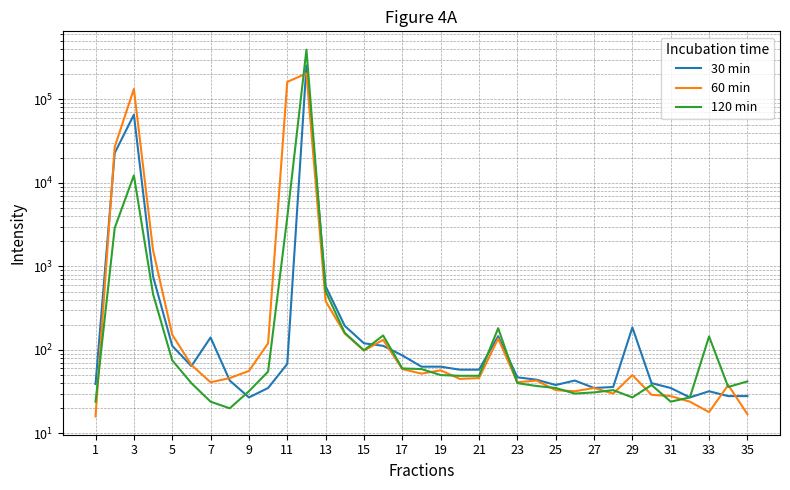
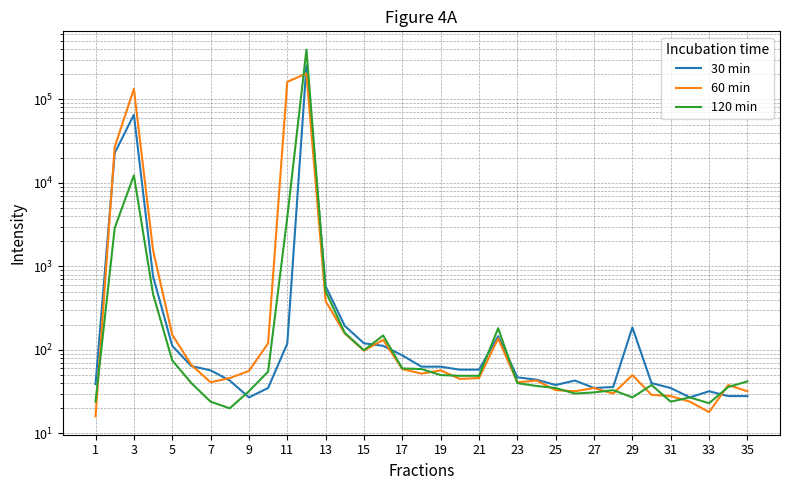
  {
    "30 min": {
      "1": 40,
      "3": 70000,
      "5": 110,
-     "7": 140,
+     "7": 60,
      "9": 27,
-     "11": 70,
+     "11": 120,
      "13": 600,
      "15": 120,
      "17": 90,
      "19": 60,
      "21": 60,
      "23": 50,
      "25": 40,
      "29": 190,
      "31": 35,
      "33": 32,
      "35": 28
    },
    "60 min": {
      "1": 16,
      "3": 130000,
      "5": 150,
      "7": 40,
      "9": 60,
      "11": 160000,
      "13": 400,
      "19": 60,
      "29": 50,
      "31": 28,
      "33": 18,
-     "35": 17
+     "35": 32
    },
    "120 min": {
      "1": 24,
      "3": 12000,
      "5": 80,
      "7": 24,
      "9": 32,
      "11": 4000,
      "13": 500,
      "19": 50,
      "27": 31,
      "29": 27,
      "31": 24,
-     "33": 150,
+     "33": 23,
      "35": 40
    }
  }
